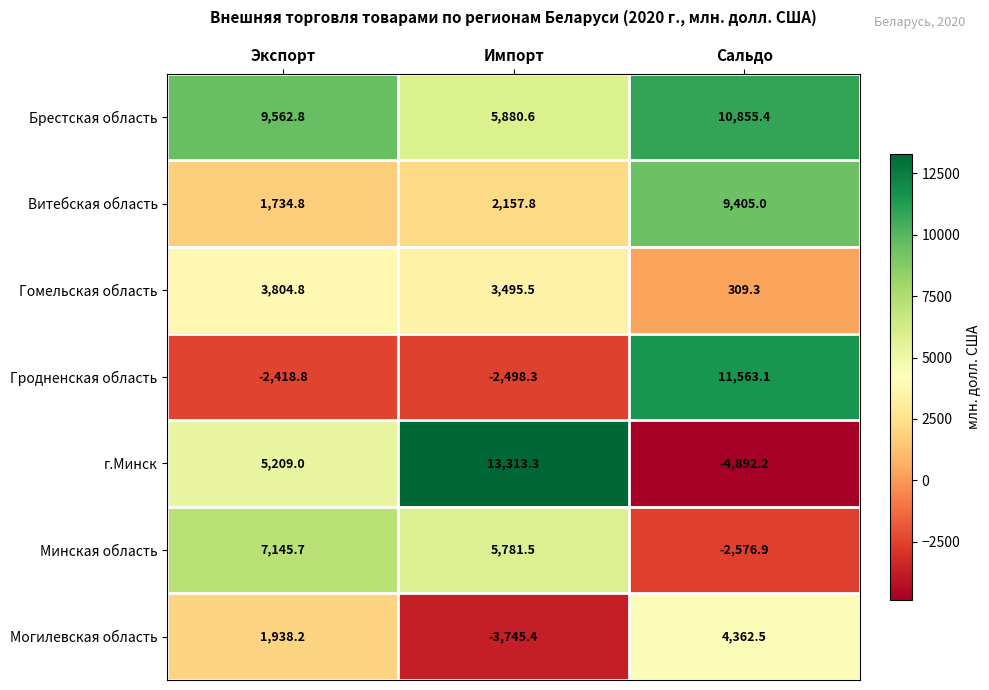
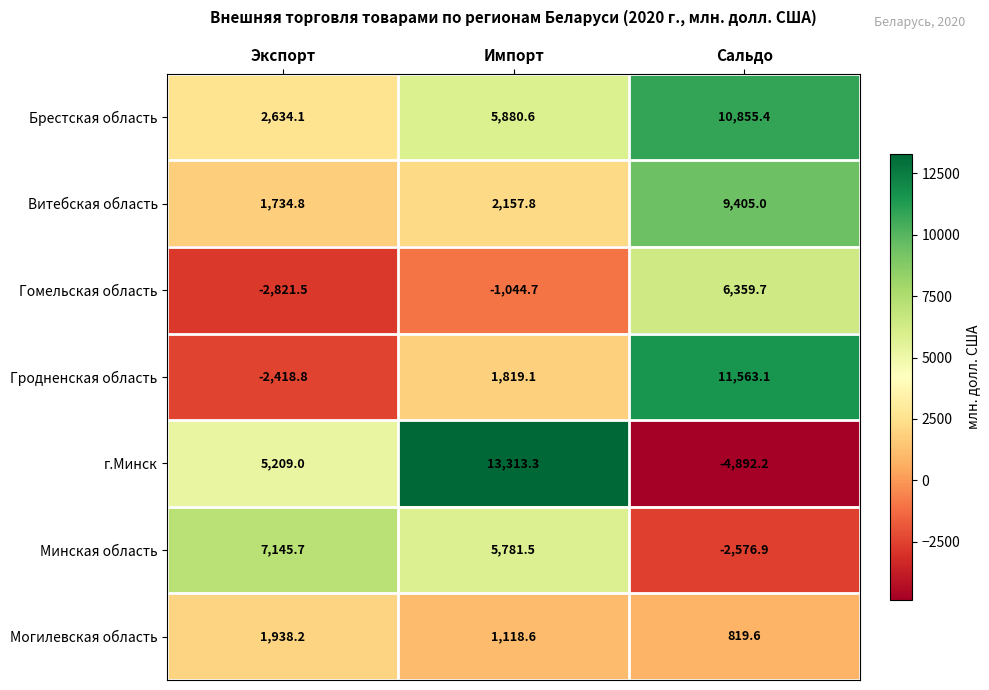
  {
    "Брестская область": {
-     "Экспорт": "9,562.8",
+     "Экспорт": "2,634.1",
      "Импорт": "5,880.6",
      "Сальдо": "10,855.4"
    },
    "Витебская область": {
      "Экспорт": "1,734.8",
      "Импорт": "2,157.8",
      "Сальдо": "9,405.0"
    },
    "Гомельская область": {
-     "Экспорт": "3,804.8",
-     "Импорт": "3,495.5",
-     "Сальдо": "309.3"
+     "Экспорт": "-2,821.5",
+     "Импорт": "-1,044.7",
+     "Сальдо": "6,359.7"
    },
    "Гродненская область": {
      "Экспорт": "-2,418.8",
-     "Импорт": "-2,498.3",
+     "Импорт": "1,819.1",
      "Сальдо": "11,563.1"
    },
    "г.Минск": {
      "Экспорт": "5,209.0",
      "Импорт": "13,313.3",
      "Сальдо": "-4,892.2"
    },
    "Минская область": {
      "Экспорт": "7,145.7",
      "Импорт": "5,781.5",
      "Сальдо": "-2,576.9"
    },
    "Могилевская область": {
      "Экспорт": "1,938.2",
-     "Импорт": "-3,745.4",
-     "Сальдо": "4,362.5"
+     "Импорт": "1,118.6",
+     "Сальдо": "819.6"
    }
  }
